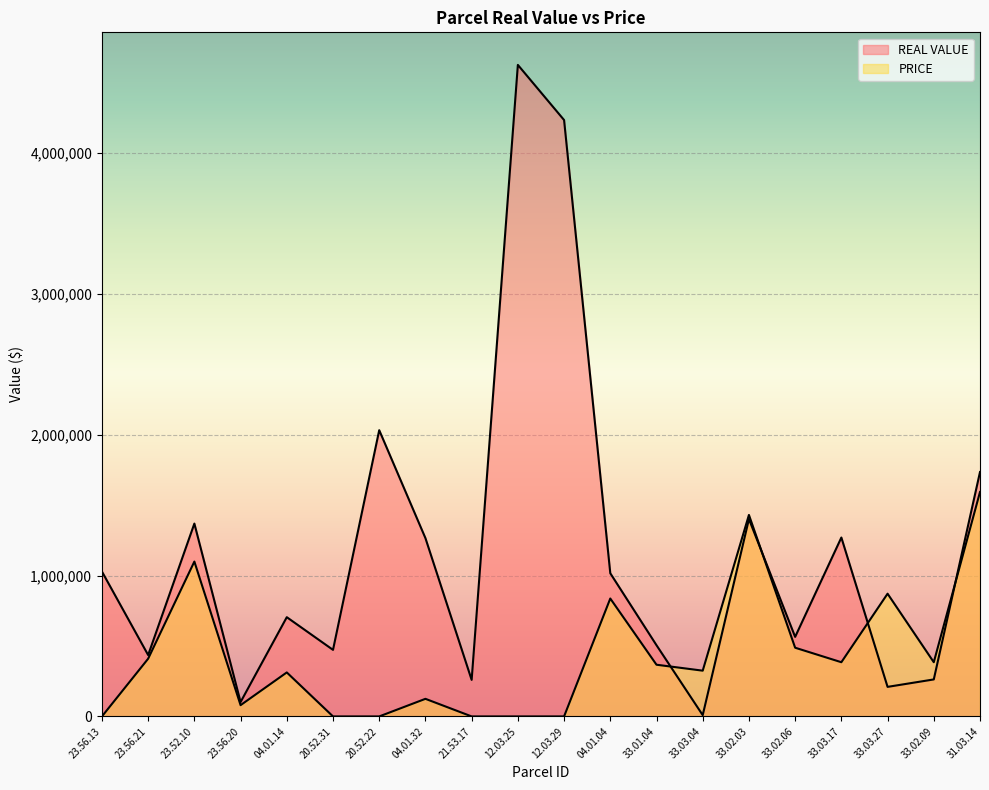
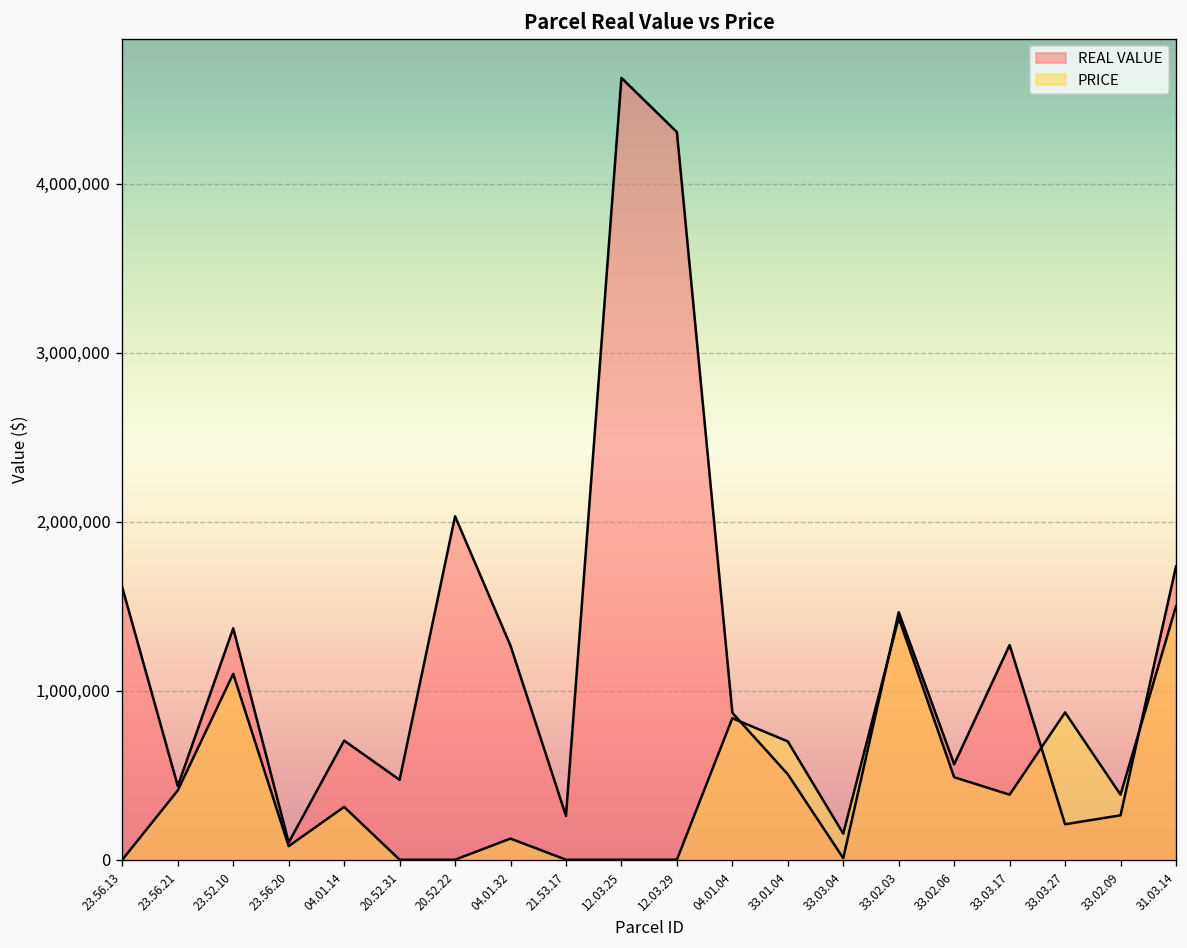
  {
    "REAL VALUE": {
-     "23.56.13": "1,030,000",
+     "23.56.13": "1,610,000",
      "23.56.21": "440,000",
      "23.52.10": "1,370,000",
      "23.56.20": "100,000",
      "04.01.14": "700,000",
      "20.52.31": "470,000",
      "20.52.22": "2,030,000",
      "04.01.32": "1,270,000",
      "21.53.17": "260,000",
      "12.03.25": "4,630,000",
-     "12.03.29": "4,240,000",
-     "04.01.04": "1,020,000",
+     "12.03.29": "4,310,000",
+     "04.01.04": "870,000",
      "33.01.04": "510,000",
      "33.03.04": "10,000",
-     "33.02.03": "1,400,000",
+     "33.02.03": "1,470,000",
      "33.02.06": "570,000",
      "33.03.17": "1,270,000",
      "33.03.27": "210,000",
      "33.02.09": "260,000",
      "31.03.14": "1,740,000"
    },
    "PRICE": {
      "23.56.13": "0",
      "23.56.21": "410,000",
      "23.52.10": "1,100,000",
      "23.56.20": "80,000",
      "04.01.14": "310,000",
      "20.52.31": "0",
      "20.52.22": "0",
      "04.01.32": "130,000",
      "21.53.17": "0",
      "12.03.25": "0",
      "12.03.29": "0",
      "04.01.04": "840,000",
-     "33.01.04": "370,000",
-     "33.03.04": "330,000",
+     "33.01.04": "700,000",
+     "33.03.04": "150,000",
      "33.02.03": "1,430,000",
      "33.02.06": "490,000",
      "33.03.17": "390,000",
      "33.03.27": "870,000",
      "33.02.09": "390,000",
-     "31.03.14": "1,590,000"
+     "31.03.14": "1,500,000"
    }
  }
